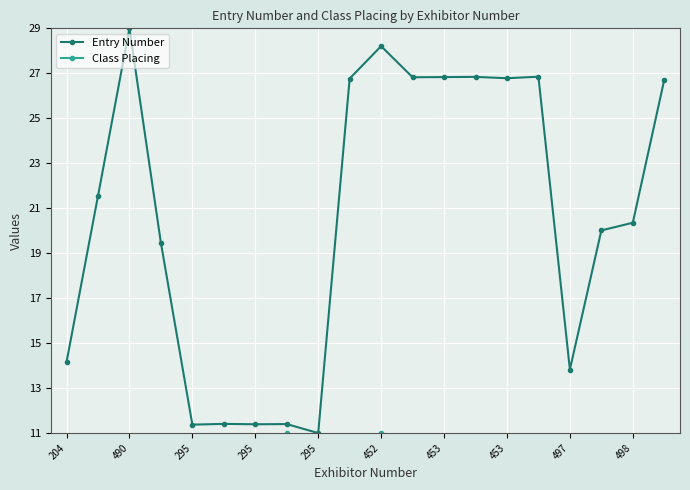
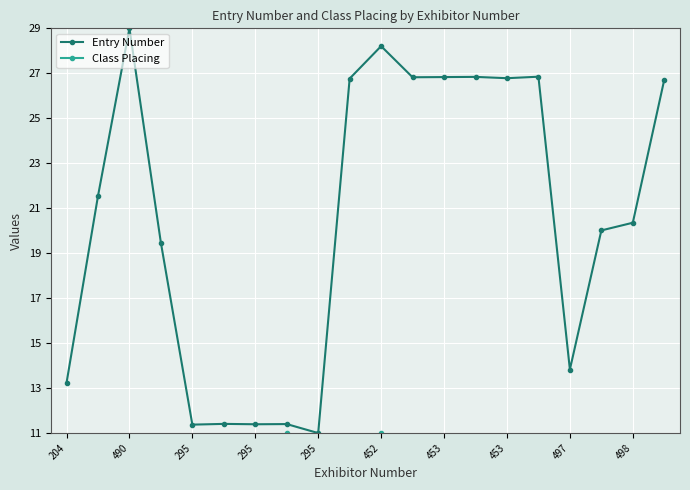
  {
    "Entry Number": {
-     "204": 14.2,
+     "204": 13.2,
      "490": 29.0,
      "452": 28.2,
      "497": 13.8,
      "498": 20.4
    },
    "Class Placing": {
      "452": 11.0
    }
  }
